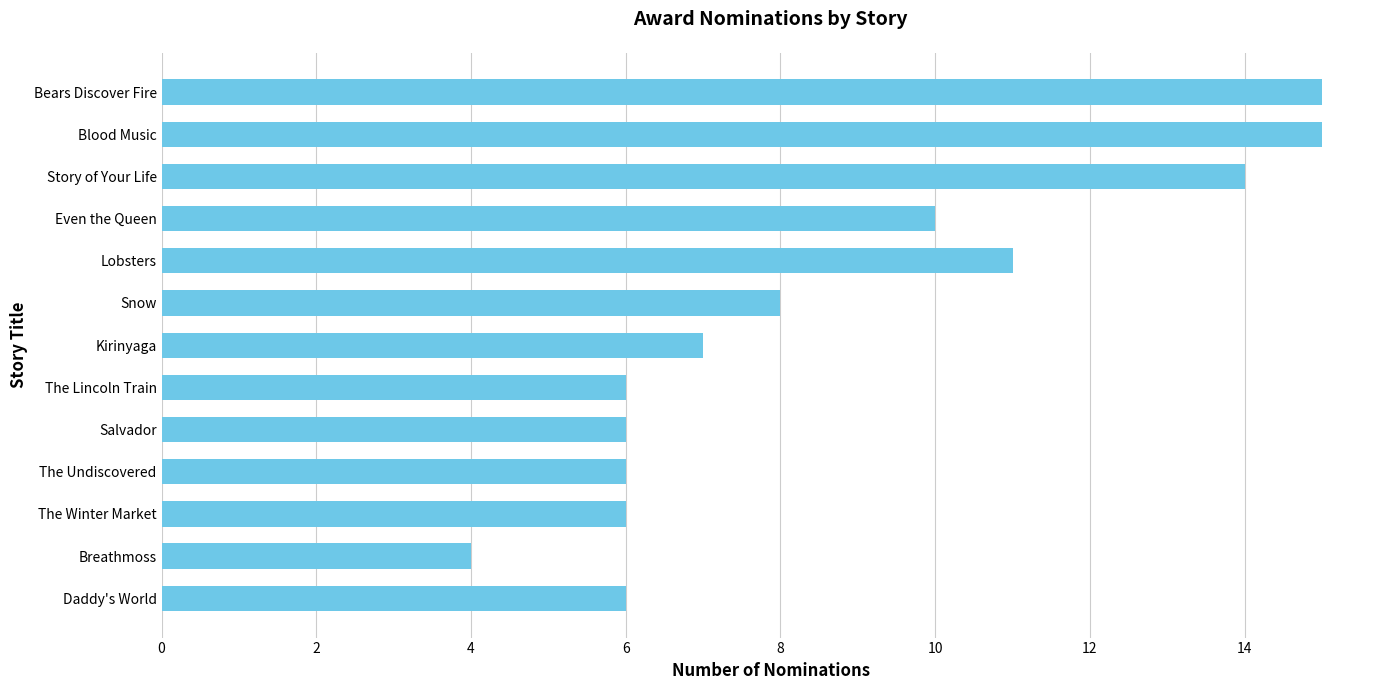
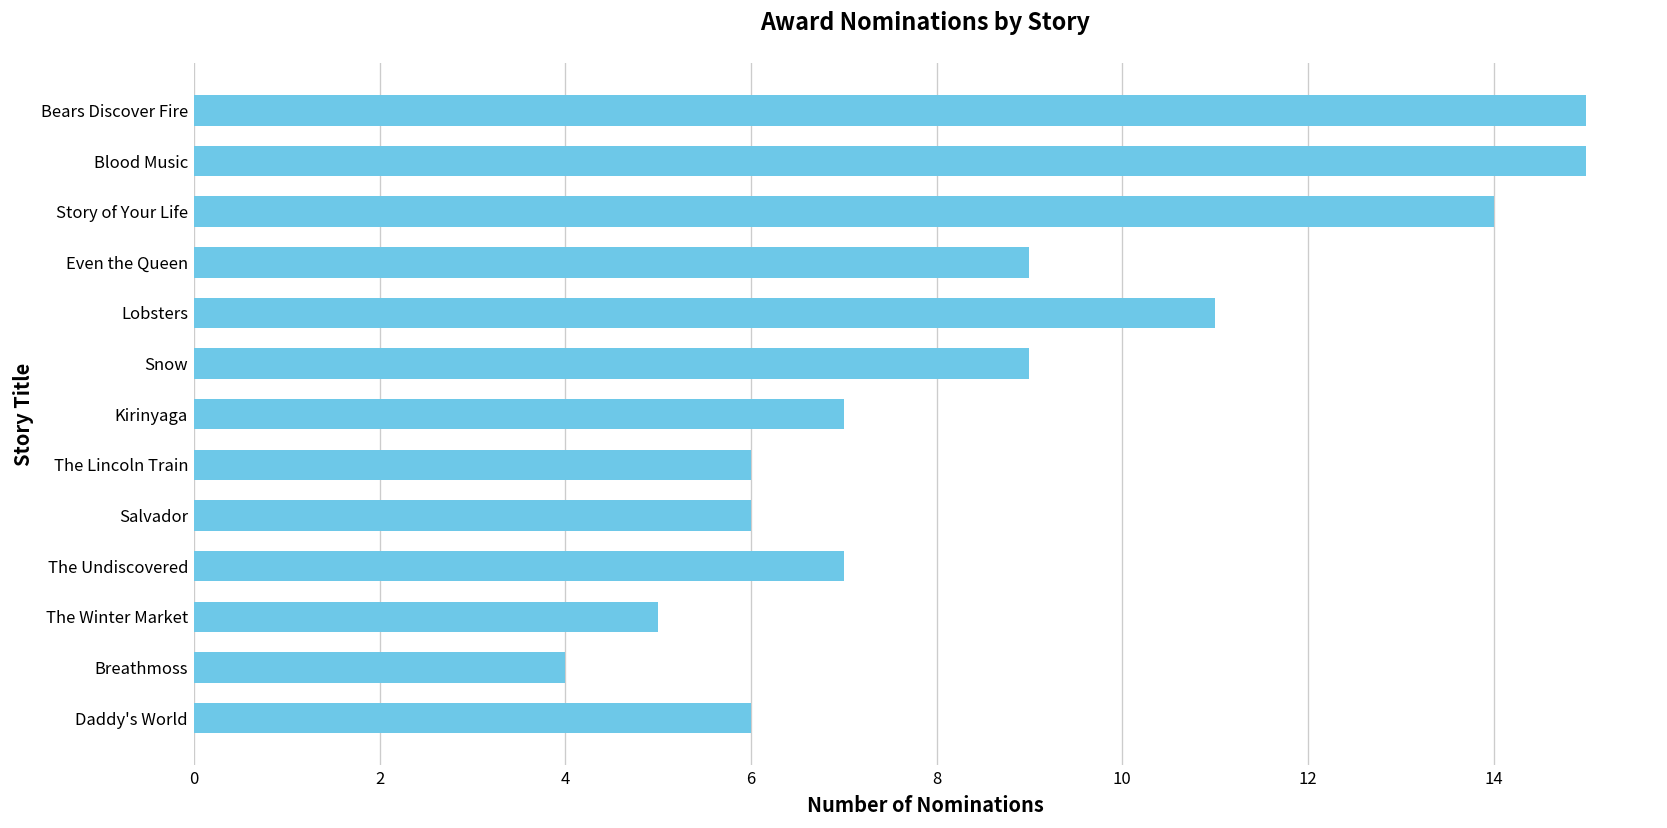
  {
    "Bears Discover Fire": 15,
    "Blood Music": 15,
    "Story of Your Life": 14,
-   "Even the Queen": 10,
+   "Even the Queen": 9,
    "Lobsters": 11,
-   "Snow": 8,
+   "Snow": 9,
    "Kirinyaga": 7,
    "The Lincoln Train": 6,
    "Salvador": 6,
-   "The Undiscovered": 6,
-   "The Winter Market": 6,
+   "The Undiscovered": 7,
+   "The Winter Market": 5,
    "Breathmoss": 4,
    "Daddy's World": 6
  }
